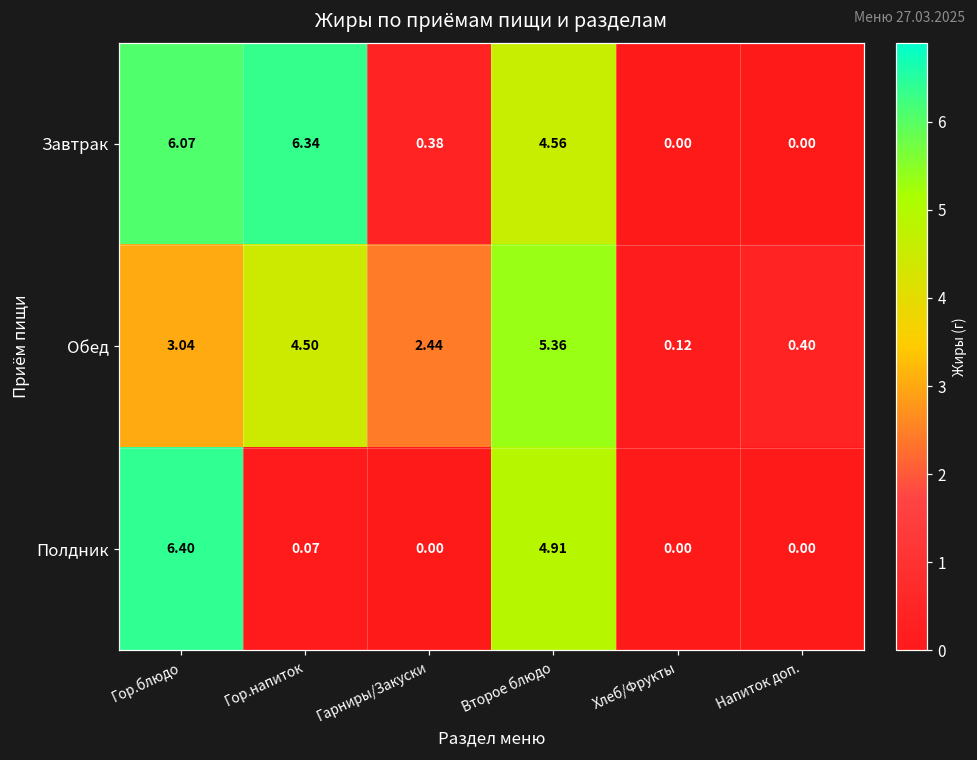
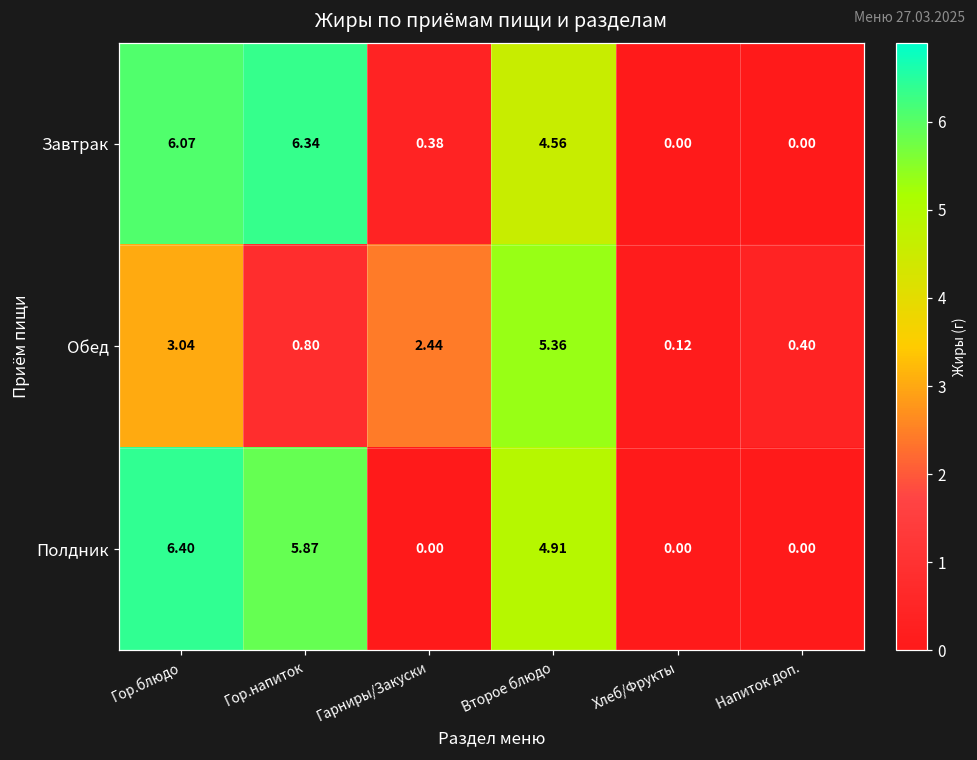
  {
    "Завтрак": {
      "Гор.блюдо": 6.07,
      "Гор.напиток": 6.34,
      "Гарниры/Закуски": 0.38,
      "Второе блюдо": 4.56,
      "Хлеб/Фрукты": 0.00,
      "Напиток доп.": 0.00
    },
    "Обед": {
      "Гор.блюдо": 3.04,
-     "Гор.напиток": 4.50,
+     "Гор.напиток": 0.80,
      "Гарниры/Закуски": 2.44,
      "Второе блюдо": 5.36,
      "Хлеб/Фрукты": 0.12,
      "Напиток доп.": 0.40
    },
    "Полдник": {
      "Гор.блюдо": 6.40,
-     "Гор.напиток": 0.07,
+     "Гор.напиток": 5.87,
      "Гарниры/Закуски": 0.00,
      "Второе блюдо": 4.91,
      "Хлеб/Фрукты": 0.00,
      "Напиток доп.": 0.00
    }
  }
